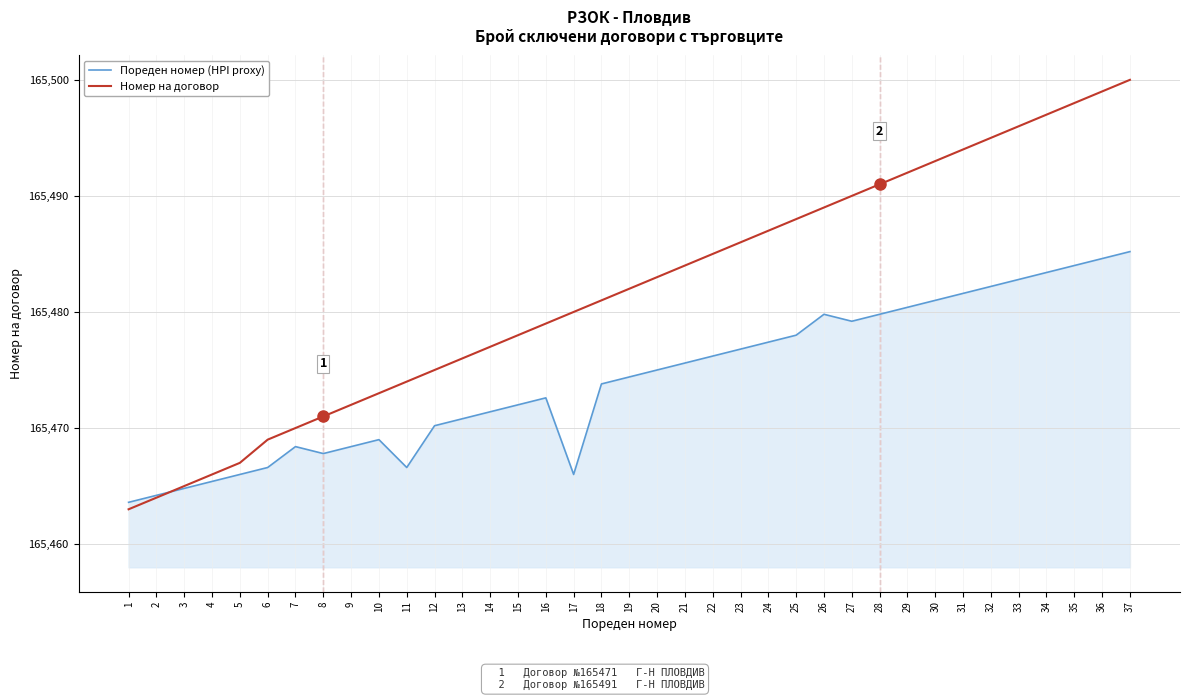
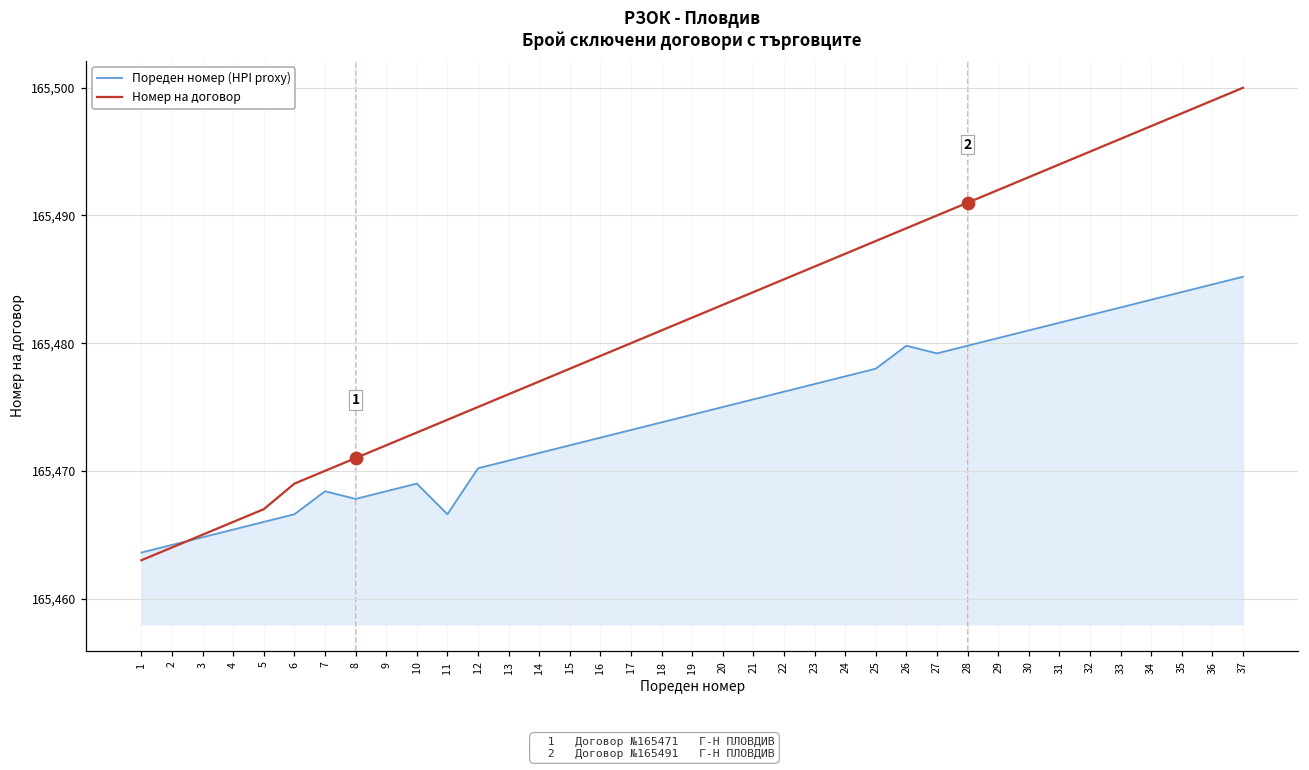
  {
    "Пореден номер (HPI proxy)": {
      "1": "165,463.6",
      "4": "165,465.4",
      "5": "165,466.0",
      "6": "165,466.6",
      "7": "165,468.4",
      "8": "165,467.8",
      "9": "165,468.4",
      "10": "165,469.0",
      "11": "165,466.6",
      "12": "165,470.2",
      "13": "165,470.8",
      "14": "165,471.4",
      "15": "165,472.0",
      "16": "165,472.6",
-     "17": "165,466.0",
+     "17": "165,473.2",
      "18": "165,473.8",
      "19": "165,474.4",
      "20": "165,475.0",
      "21": "165,475.6",
      "22": "165,476.2",
      "23": "165,476.8",
      "24": "165,477.4",
      "25": "165,478.0",
      "26": "165,479.8",
      "27": "165,479.2",
      "28": "165,479.8",
      "29": "165,480.4",
      "30": "165,481.0",
      "31": "165,481.6",
      "32": "165,482.2",
      "33": "165,482.8",
      "34": "165,483.4",
      "35": "165,484.0",
      "36": "165,484.6",
      "37": "165,485.2"
    }
  }
